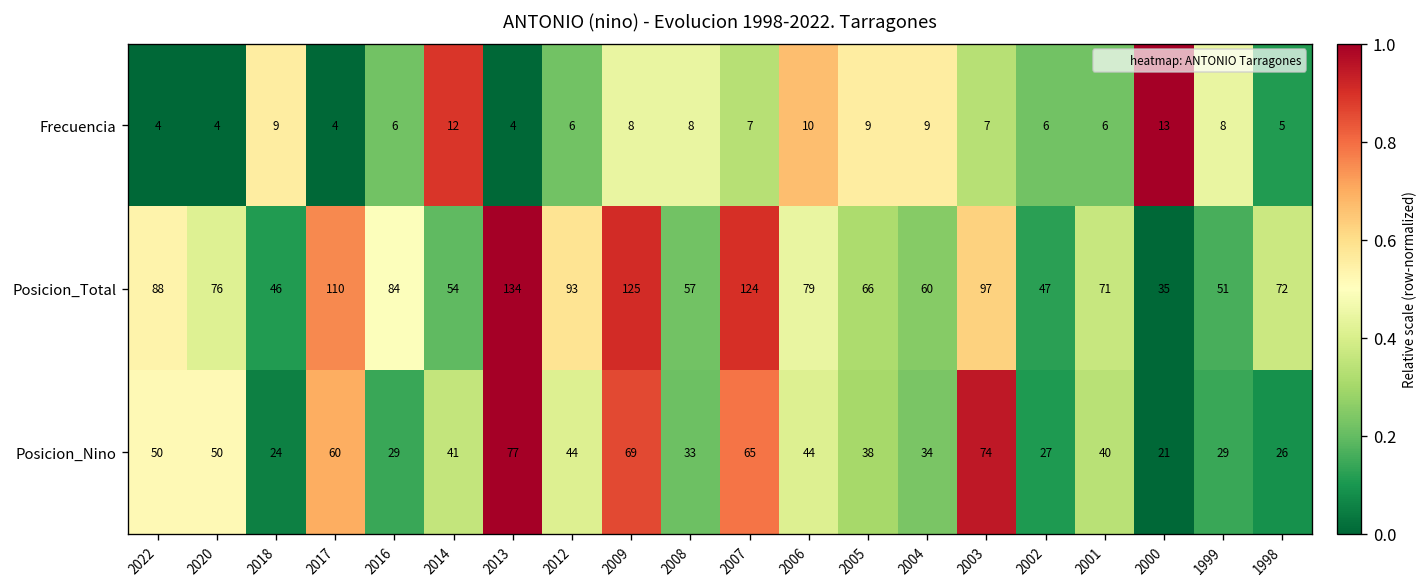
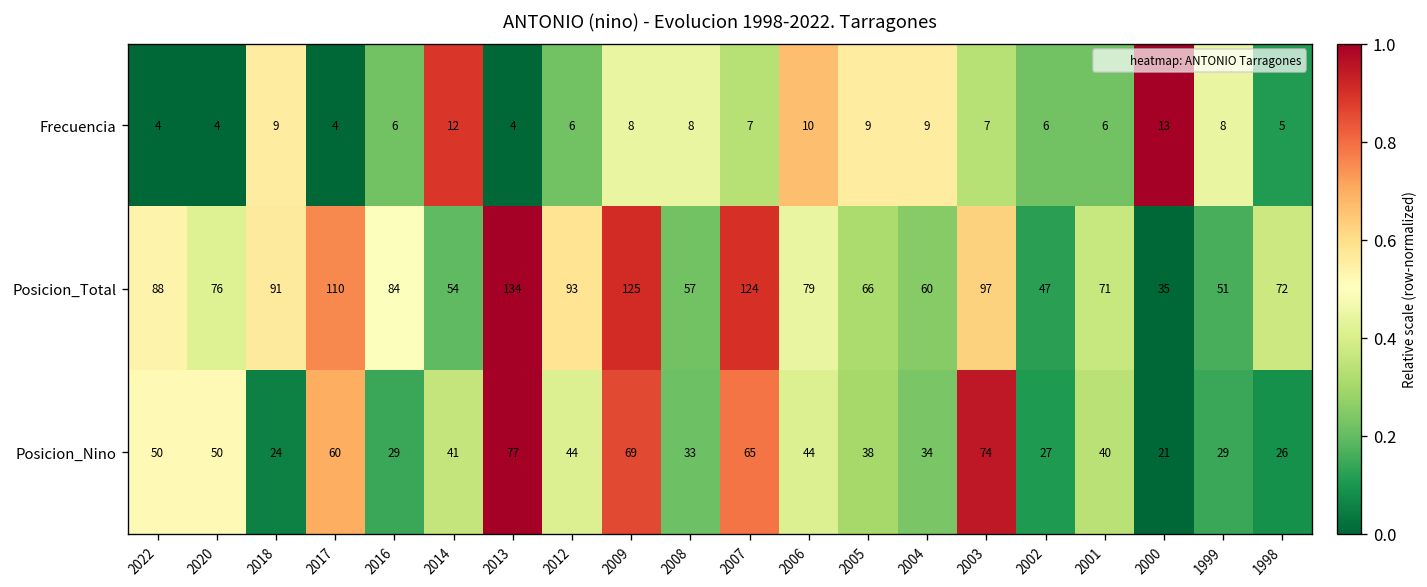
  {
    "Frecuencia": {
      "2022": 4,
      "2020": 4,
      "2018": 9,
      "2017": 4,
      "2016": 6,
      "2014": 12,
      "2013": 4,
      "2012": 6,
      "2009": 8,
      "2008": 8,
      "2007": 7,
      "2006": 10,
      "2005": 9,
      "2004": 9,
      "2003": 7,
      "2002": 6,
      "2001": 6,
      "2000": 13,
      "1999": 8,
      "1998": 5
    },
    "Posicion_Total": {
      "2022": 88,
      "2020": 76,
-     "2018": 46,
+     "2018": 91,
      "2017": 110,
      "2016": 84,
      "2014": 54,
      "2013": 134,
      "2012": 93,
      "2009": 125,
      "2008": 57,
      "2007": 124,
      "2006": 79,
      "2005": 66,
      "2004": 60,
      "2003": 97,
      "2002": 47,
      "2001": 71,
      "2000": 35,
      "1999": 51,
      "1998": 72
    },
    "Posicion_Nino": {
      "2022": 50,
      "2020": 50,
      "2018": 24,
      "2017": 60,
      "2016": 29,
      "2014": 41,
      "2013": 77,
      "2012": 44,
      "2009": 69,
      "2008": 33,
      "2007": 65,
      "2006": 44,
      "2005": 38,
      "2004": 34,
      "2003": 74,
      "2002": 27,
      "2001": 40,
      "2000": 21,
      "1999": 29,
      "1998": 26
    }
  }
